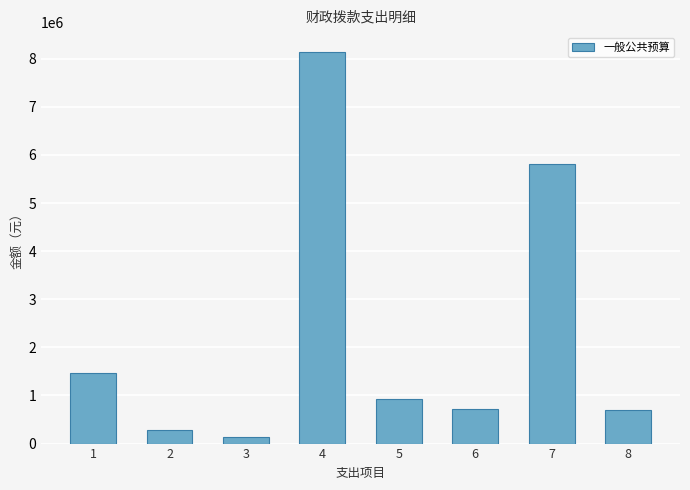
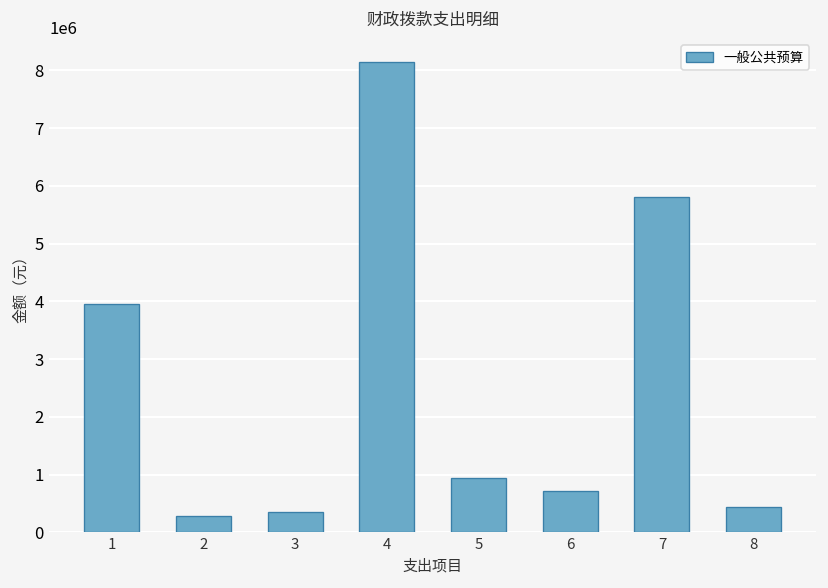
  {
-   "1": 1500000,
+   "1": 4000000,
    "2": 300000,
-   "3": 100000,
+   "3": 400000,
    "4": 8100000,
    "5": 900000,
    "6": 700000,
    "7": 5800000,
-   "8": 700000
+   "8": 400000
  }
